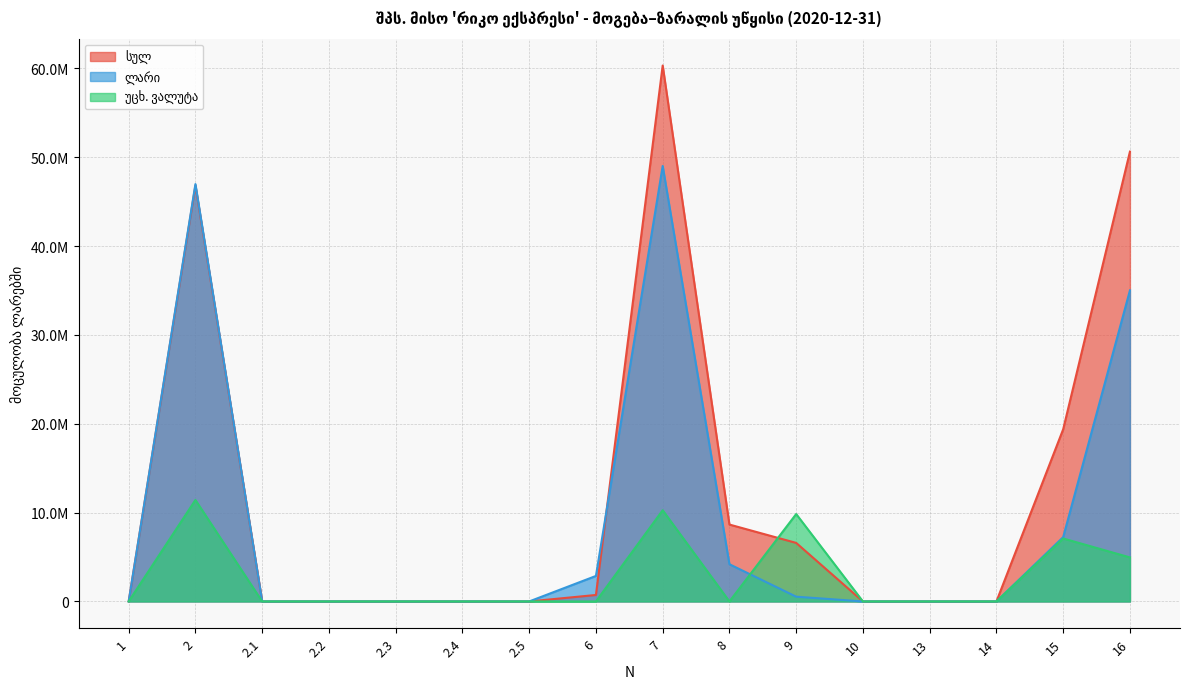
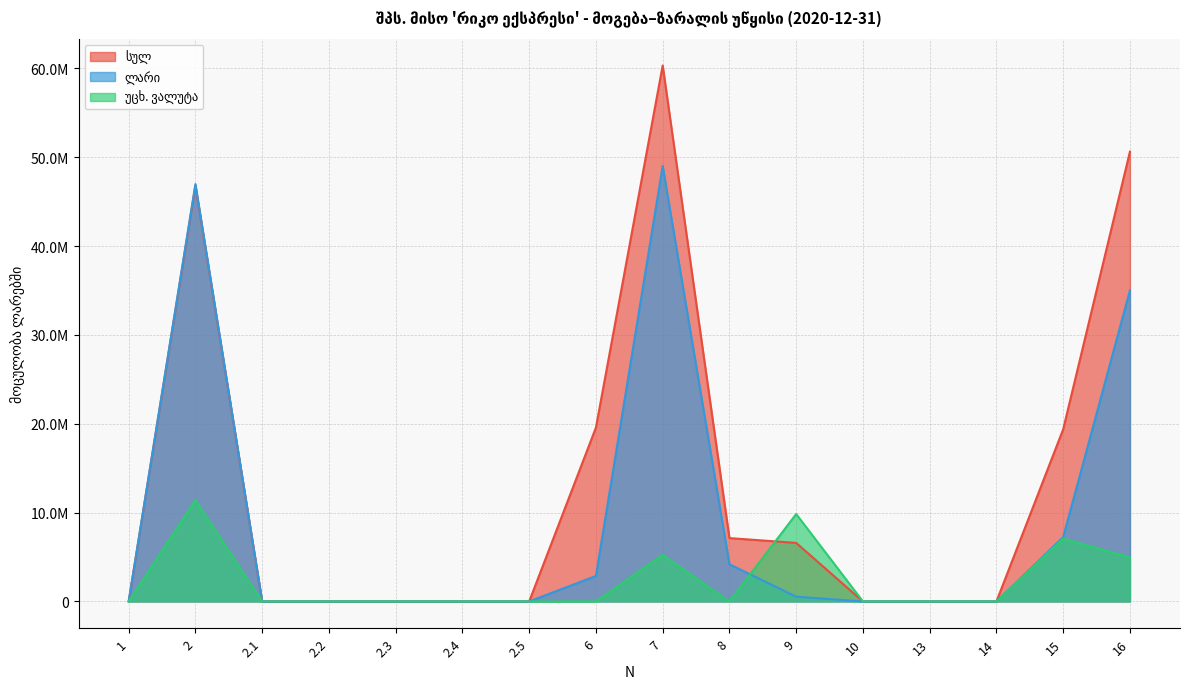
  {
    "სულ": {
-     "6": 1000000,
+     "6": 20000000,
      "7": 60000000,
-     "8": 9000000,
+     "8": 7000000,
      "9": 7000000,
      "15": 19000000,
      "16": 51000000
    },
    "ლარი": {
      "6": 3000000,
      "7": 49000000,
      "8": 4000000,
      "9": 1000000,
      "16": 35000000
    },
    "უცხ. ვალუტა": {
      "2": 11000000,
      "6": 0,
-     "7": 10000000,
+     "7": 5000000,
      "8": 0,
      "9": 10000000,
      "16": 5000000
    }
  }
